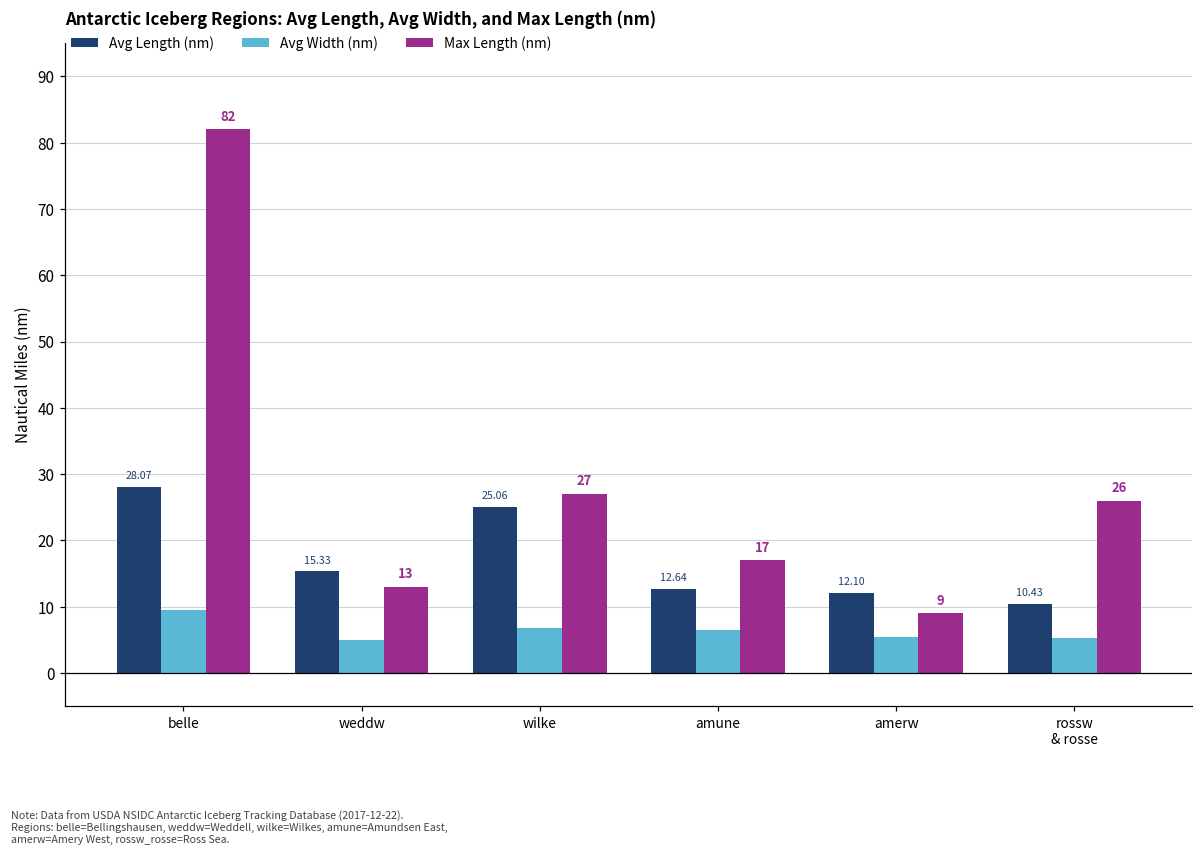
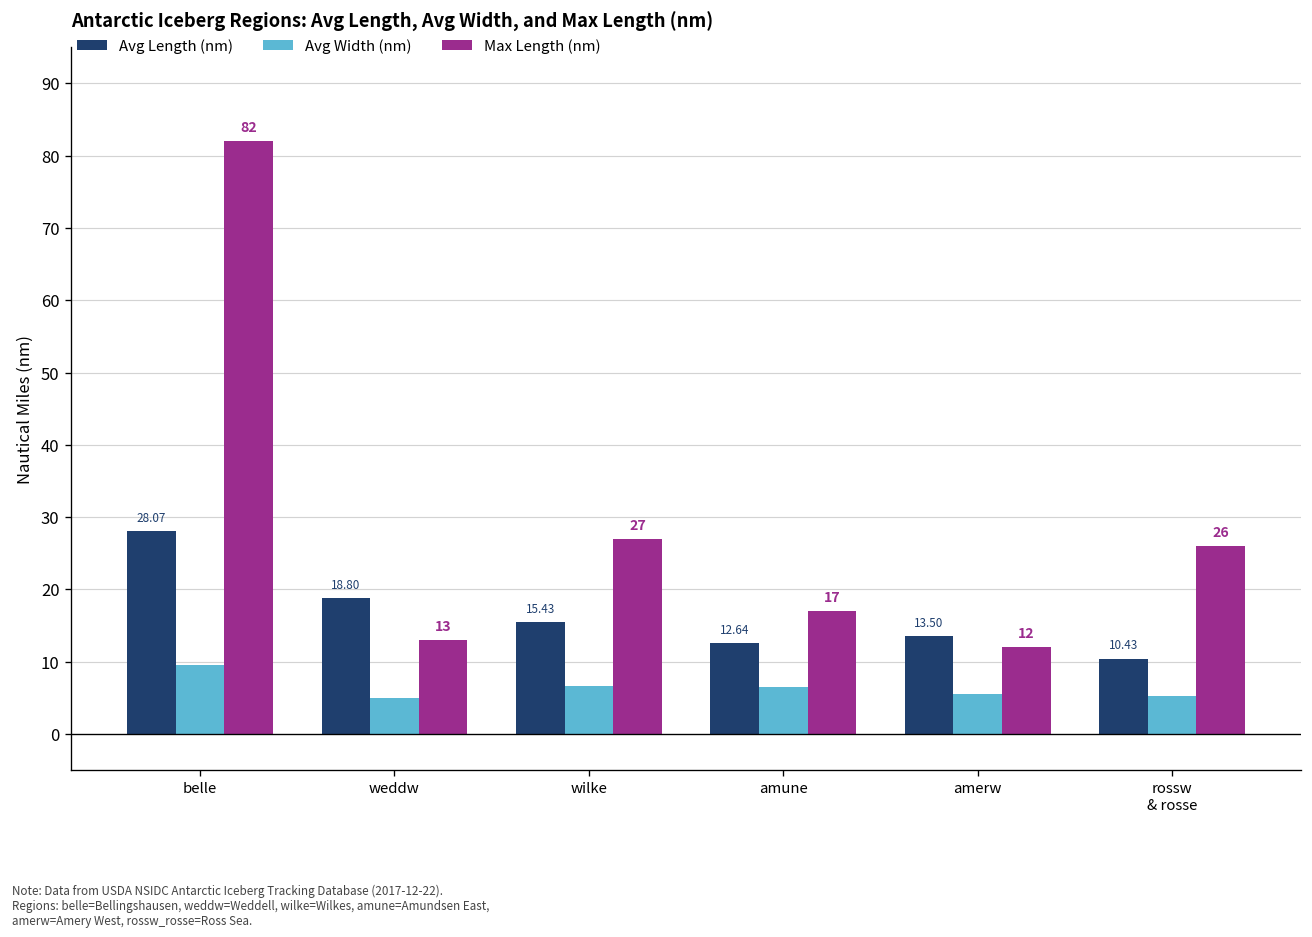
  {
    "Avg Length (nm)": {
      "belle": 28.07,
-     "weddw": 15.33,
-     "wilke": 25.06,
+     "weddw": 18.80,
+     "wilke": 15.43,
      "amune": 12.64,
-     "amerw": 12.10,
+     "amerw": 13.50,
      "rossw & rosse": 10.43
    },
    "Avg Width (nm)": {
      "belle": 10,
      "weddw": 5,
      "wilke": 7,
      "amune": 7,
      "amerw": 6,
      "rossw & rosse": 5
    },
    "Max Length (nm)": {
      "belle": 82,
      "weddw": 13,
      "wilke": 27,
      "amune": 17,
-     "amerw": 9,
+     "amerw": 12,
      "rossw & rosse": 26
    }
  }
